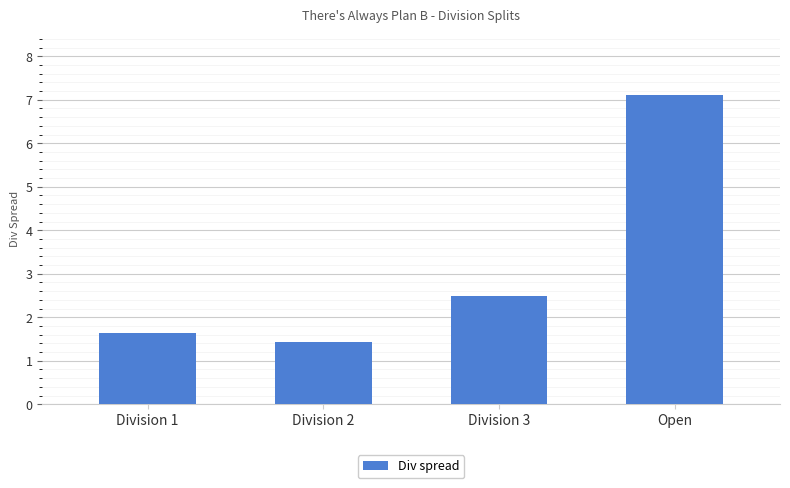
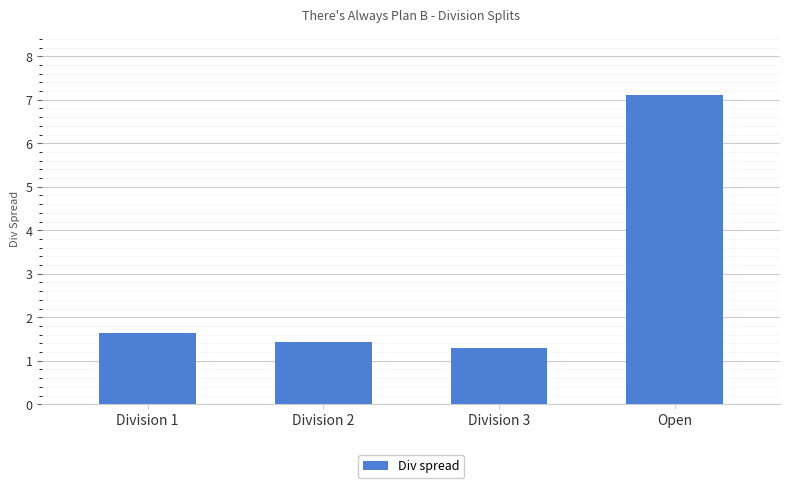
  {
    "Division 1": 1.6,
    "Division 2": 1.4,
-   "Division 3": 2.5,
+   "Division 3": 1.3,
    "Open": 7.1
  }
